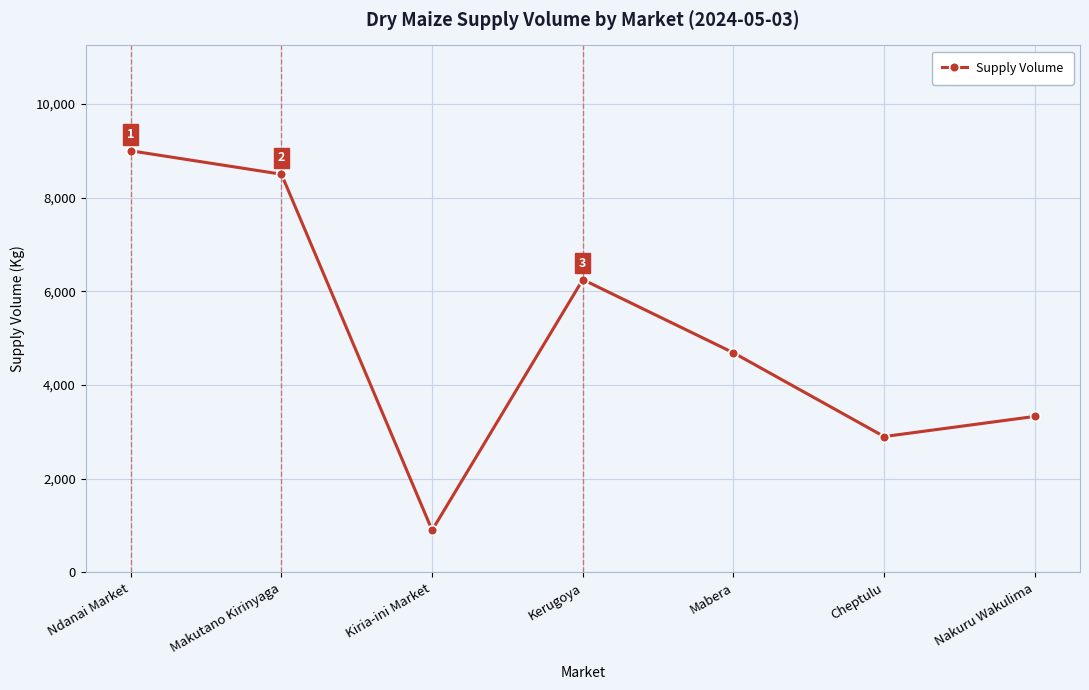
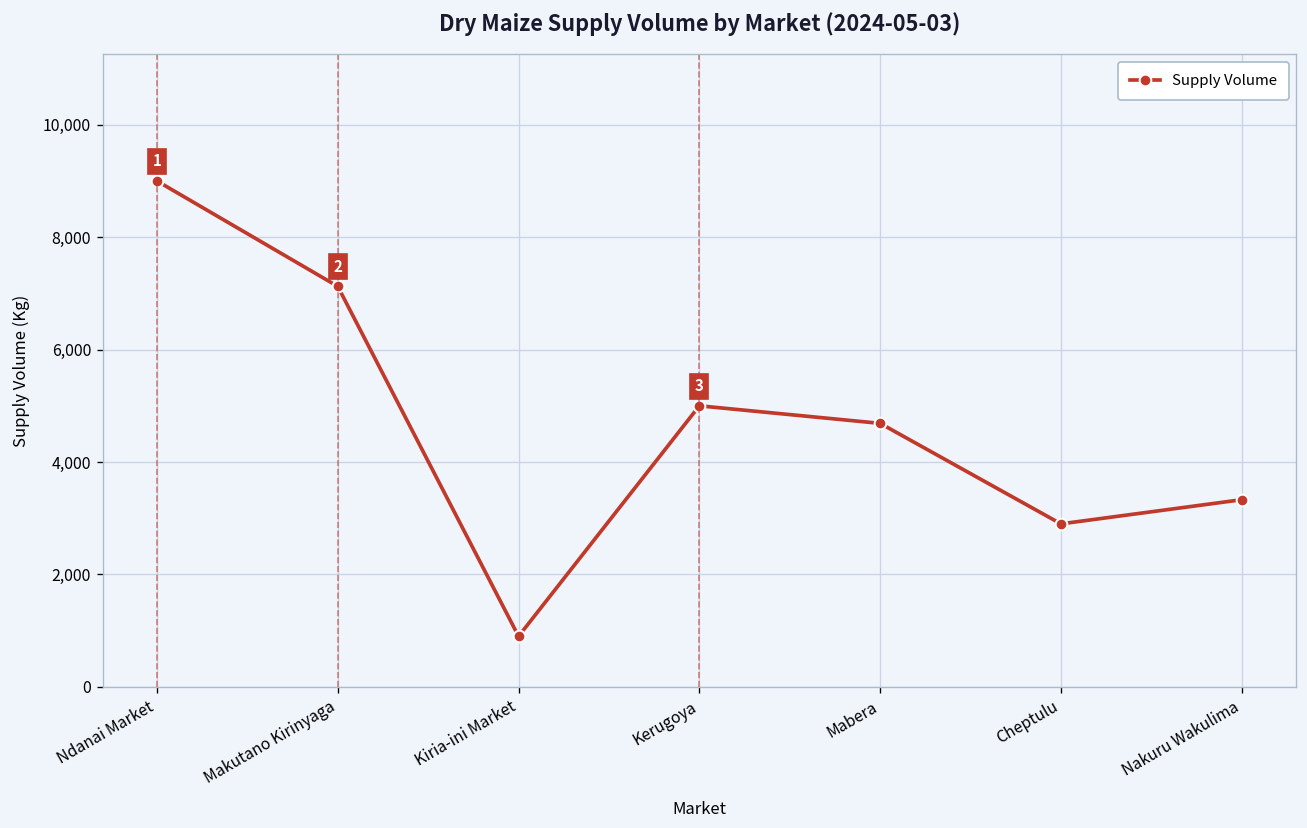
  {
-   "Makutano Kirinyaga": "8,500",
+   "Makutano Kirinyaga": "7,100",
    "Kiria-ini Market": "900",
-   "Kerugoya": "6,300",
+   "Kerugoya": "5,000",
    "Mabera": "4,700",
    "Cheptulu": "2,900",
    "Nakuru Wakulima": "3,300"
  }
